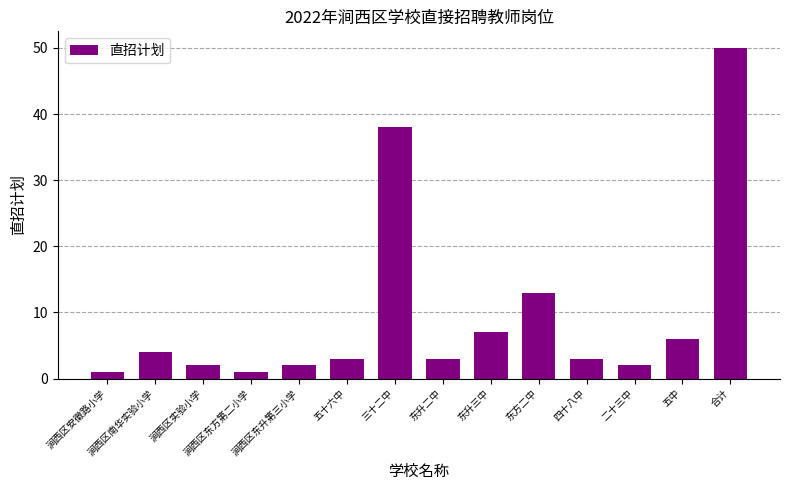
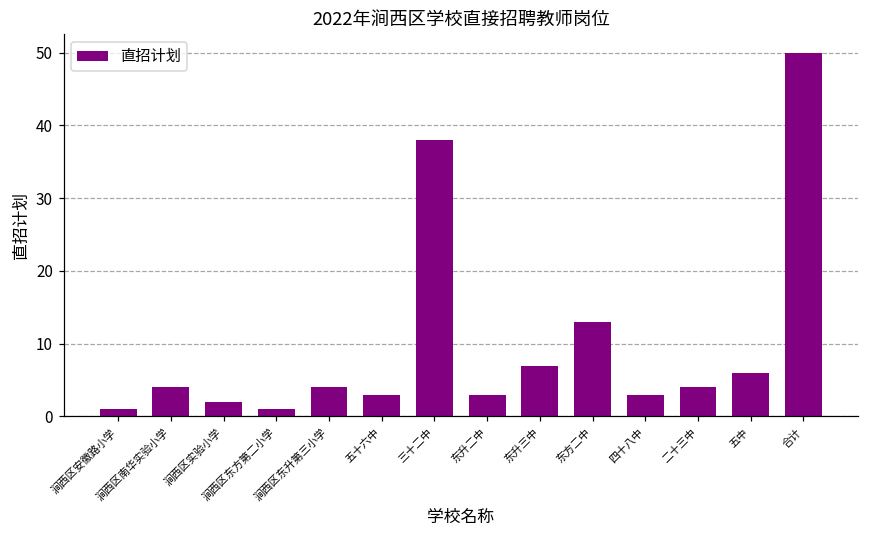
  {
    "涧西区安徽路小学": 1,
    "涧西区南华实验小学": 4,
    "涧西区实验小学": 2,
    "涧西区东方第二小学": 1,
-   "涧西区东升第三小学": 2,
+   "涧西区东升第三小学": 4,
    "五十六中": 3,
    "三十二中": 38,
    "东升二中": 3,
    "东升三中": 7,
    "东方二中": 13,
    "四十八中": 3,
-   "二十三中": 2,
+   "二十三中": 4,
    "五中": 6,
    "合计": 50
  }
